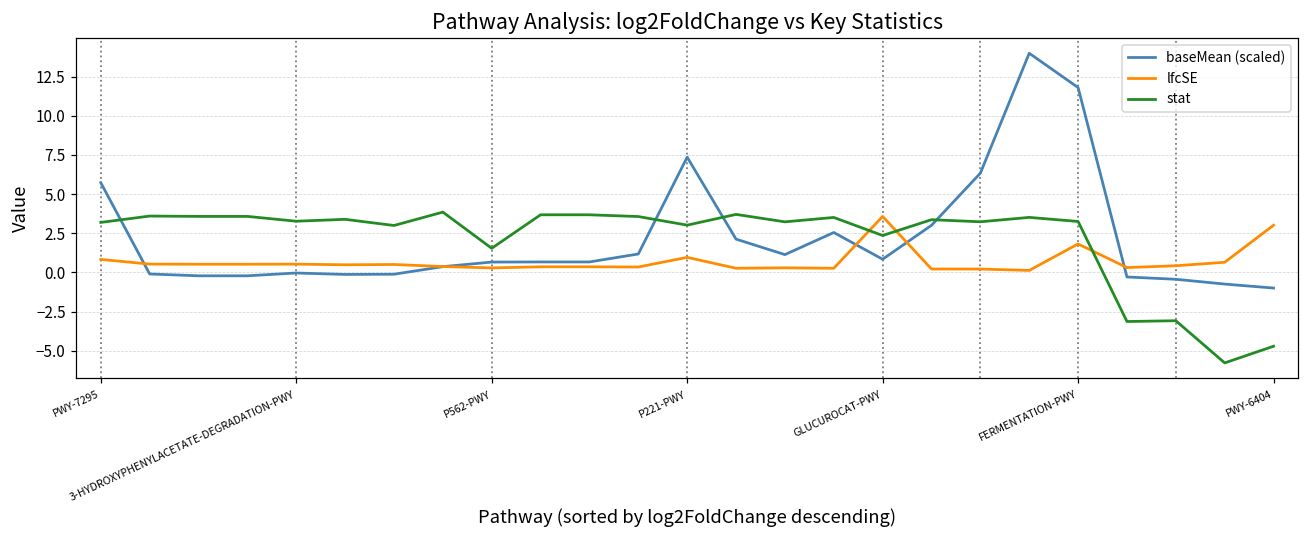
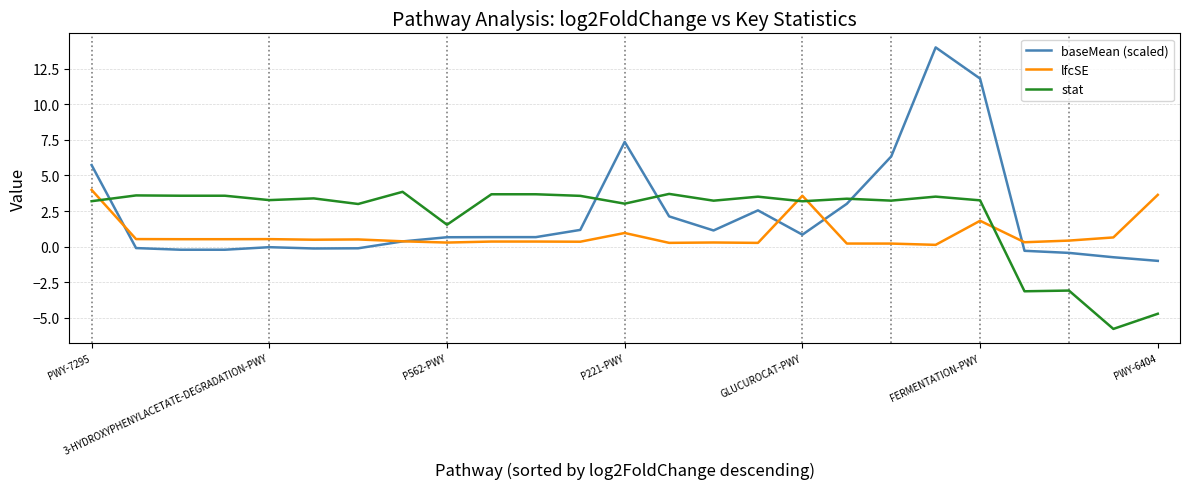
  {
    "baseMean (scaled)": {
      "PWY-7295": 5.7,
      "3-HYDROXYPHENYLACETATE-DEGRADATION-PWY": 0.0,
      "P562-PWY": 0.7,
      "P221-PWY": 7.4,
      "GLUCUROCAT-PWY": 0.8,
      "FERMENTATION-PWY": 11.8,
      "PWY-6404": -1.0
    },
    "lfcSE": {
-     "PWY-7295": 0.8,
+     "PWY-7295": 4.0,
      "3-HYDROXYPHENYLACETATE-DEGRADATION-PWY": 0.5,
      "P562-PWY": 0.3,
      "P221-PWY": 1.0,
      "GLUCUROCAT-PWY": 3.6,
      "FERMENTATION-PWY": 1.8,
-     "PWY-6404": 3.0
+     "PWY-6404": 3.6
    },
    "stat": {
      "PWY-7295": 3.2,
      "3-HYDROXYPHENYLACETATE-DEGRADATION-PWY": 3.3,
      "P562-PWY": 1.5,
      "P221-PWY": 3.0,
-     "GLUCUROCAT-PWY": 2.4,
+     "GLUCUROCAT-PWY": 3.2,
      "FERMENTATION-PWY": 3.3,
      "PWY-6404": -4.7
    }
  }
